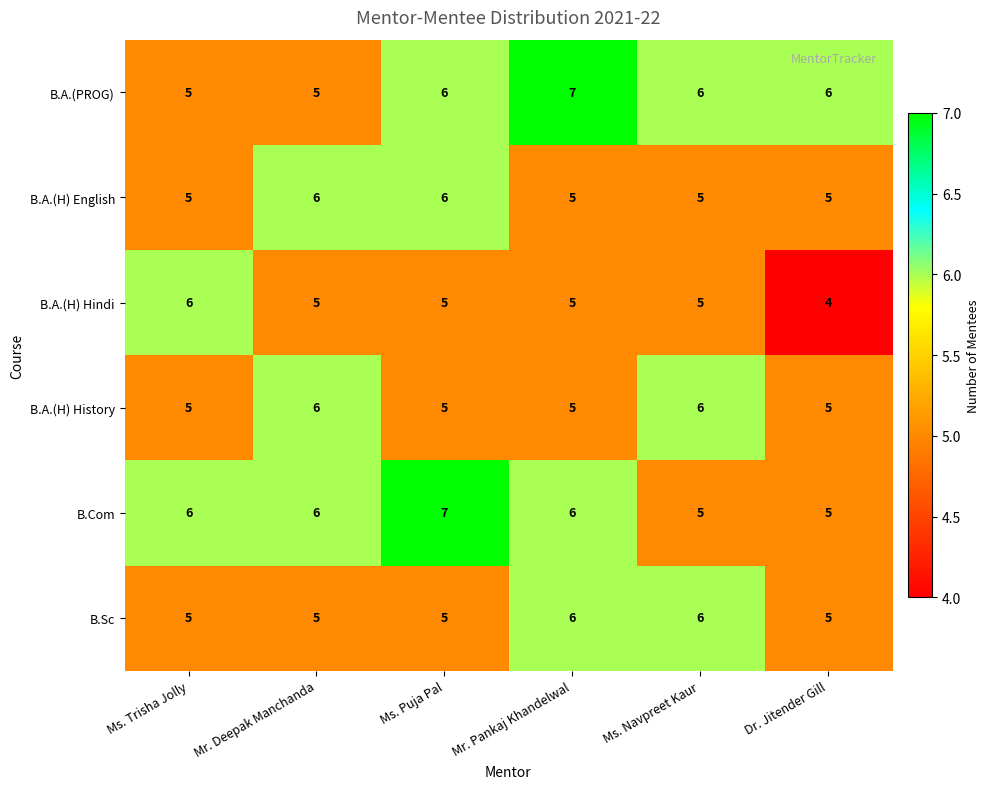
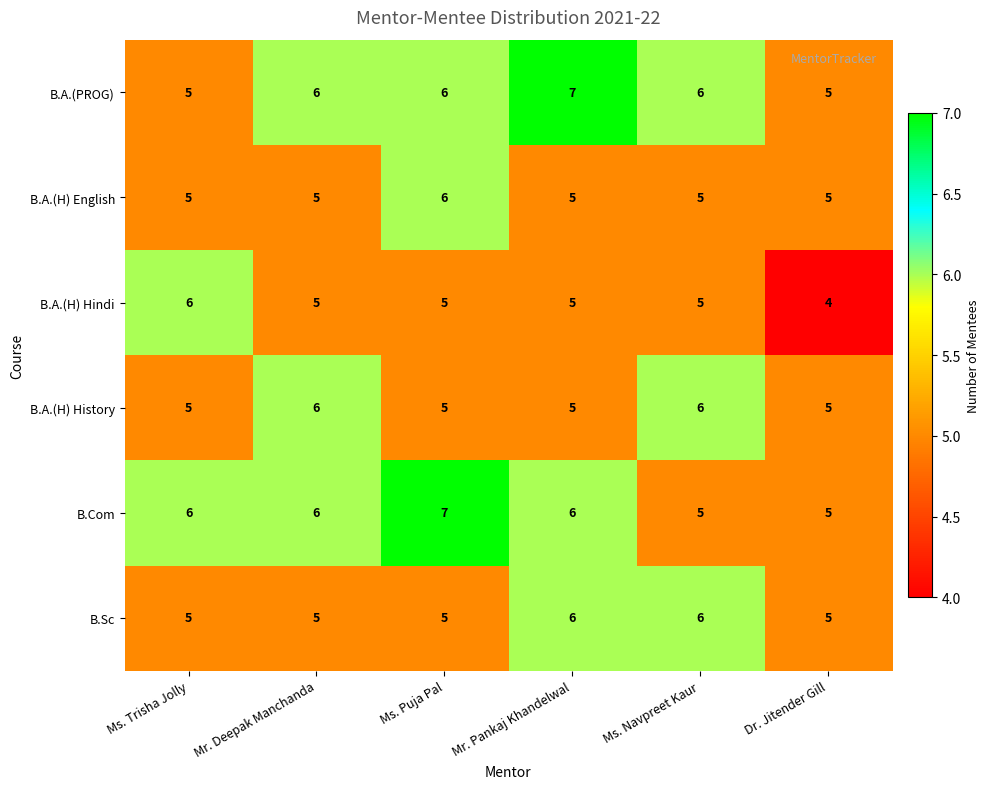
  {
    "B.A.(PROG)": {
      "Ms. Trisha Jolly": 5,
-     "Mr. Deepak Manchanda": 5,
+     "Mr. Deepak Manchanda": 6,
      "Ms. Puja Pal": 6,
      "Mr. Pankaj Khandelwal": 7,
      "Ms. Navpreet Kaur": 6,
-     "Dr. Jitender Gill": 6
+     "Dr. Jitender Gill": 5
    },
    "B.A.(H) English": {
      "Ms. Trisha Jolly": 5,
-     "Mr. Deepak Manchanda": 6,
+     "Mr. Deepak Manchanda": 5,
      "Ms. Puja Pal": 6,
      "Mr. Pankaj Khandelwal": 5,
      "Ms. Navpreet Kaur": 5,
      "Dr. Jitender Gill": 5
    },
    "B.A.(H) Hindi": {
      "Ms. Trisha Jolly": 6,
      "Mr. Deepak Manchanda": 5,
      "Ms. Puja Pal": 5,
      "Mr. Pankaj Khandelwal": 5,
      "Ms. Navpreet Kaur": 5,
      "Dr. Jitender Gill": 4
    },
    "B.A.(H) History": {
      "Ms. Trisha Jolly": 5,
      "Mr. Deepak Manchanda": 6,
      "Ms. Puja Pal": 5,
      "Mr. Pankaj Khandelwal": 5,
      "Ms. Navpreet Kaur": 6,
      "Dr. Jitender Gill": 5
    },
    "B.Com": {
      "Ms. Trisha Jolly": 6,
      "Mr. Deepak Manchanda": 6,
      "Ms. Puja Pal": 7,
      "Mr. Pankaj Khandelwal": 6,
      "Ms. Navpreet Kaur": 5,
      "Dr. Jitender Gill": 5
    },
    "B.Sc": {
      "Ms. Trisha Jolly": 5,
      "Mr. Deepak Manchanda": 5,
      "Ms. Puja Pal": 5,
      "Mr. Pankaj Khandelwal": 6,
      "Ms. Navpreet Kaur": 6,
      "Dr. Jitender Gill": 5
    }
  }
